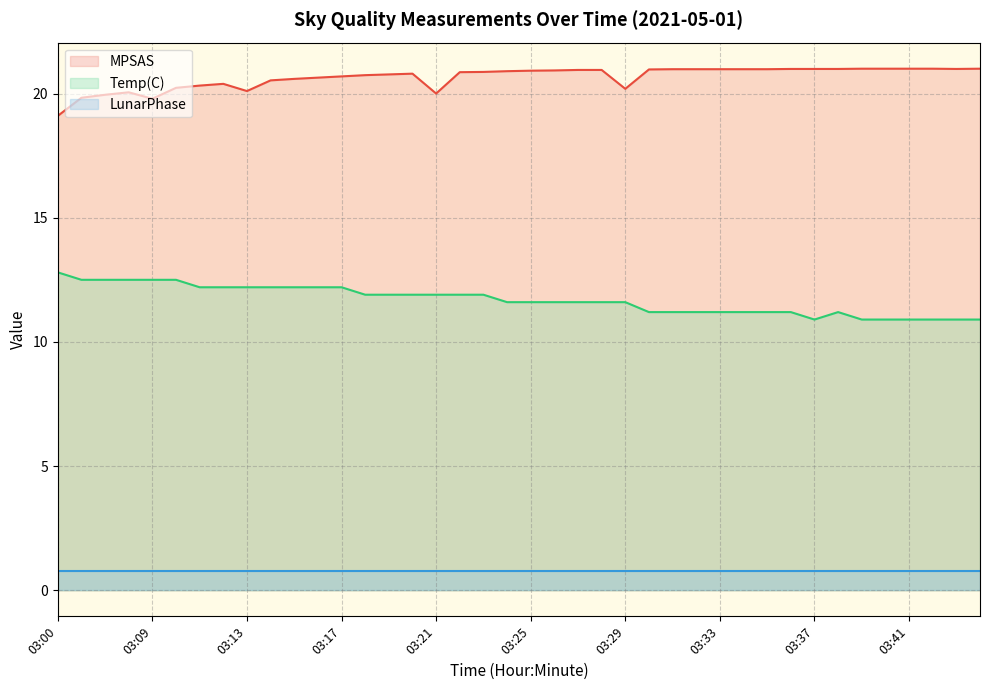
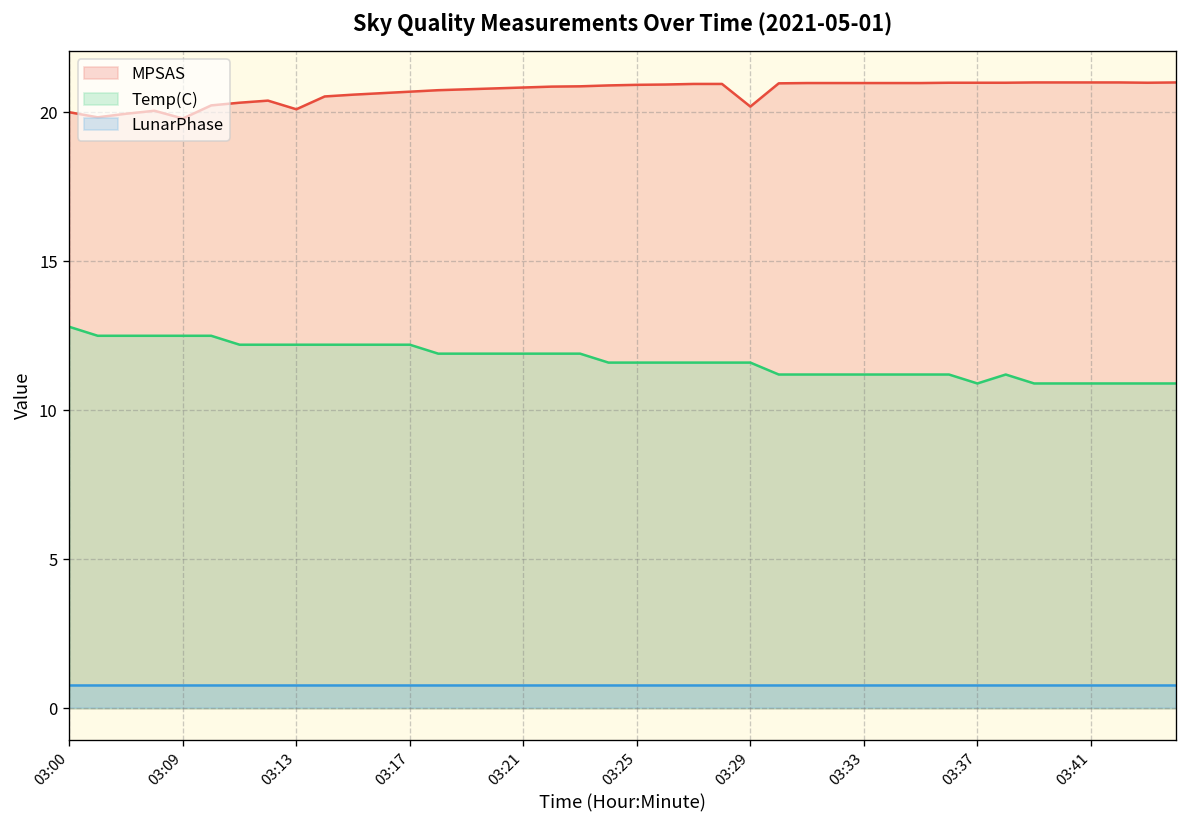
  {
    "MPSAS": {
-     "03:00": 19.1,
+     "03:00": 20.0,
      "03:13": 20.1,
      "03:17": 20.7,
-     "03:21": 20.0,
+     "03:21": 20.8,
      "03:25": 20.9,
      "03:29": 20.2,
      "03:33": 21.0,
      "03:37": 21.0,
      "03:41": 21.0
    }
  }
